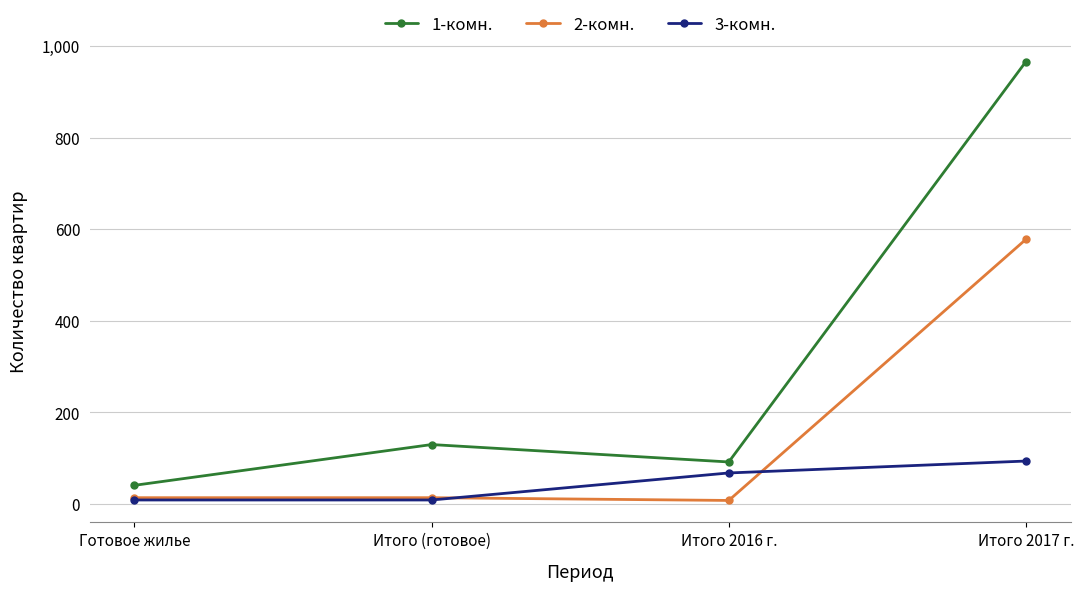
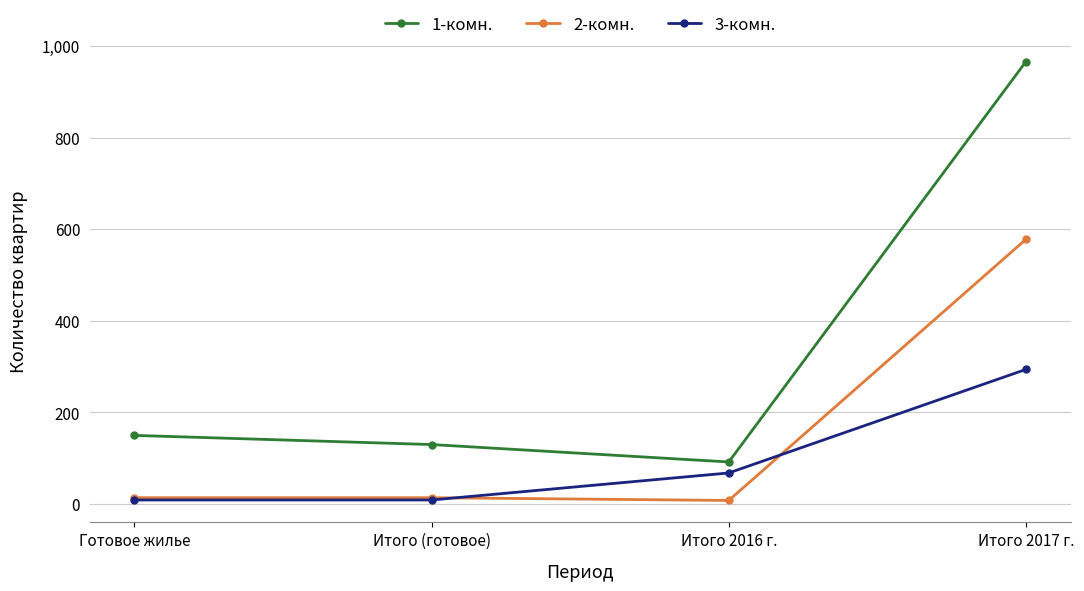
  {
    "1-комн.": {
-     "Готовое жилье": 40,
+     "Готовое жилье": 150,
      "Итого (готовое)": 130,
      "Итого 2016 г.": 90,
      "Итого 2017 г.": 970
    },
    "2-комн.": {
      "Итого 2016 г.": 10,
      "Итого 2017 г.": 580
    },
    "3-комн.": {
      "Итого 2016 г.": 70,
-     "Итого 2017 г.": 90
+     "Итого 2017 г.": 290
    }
  }
